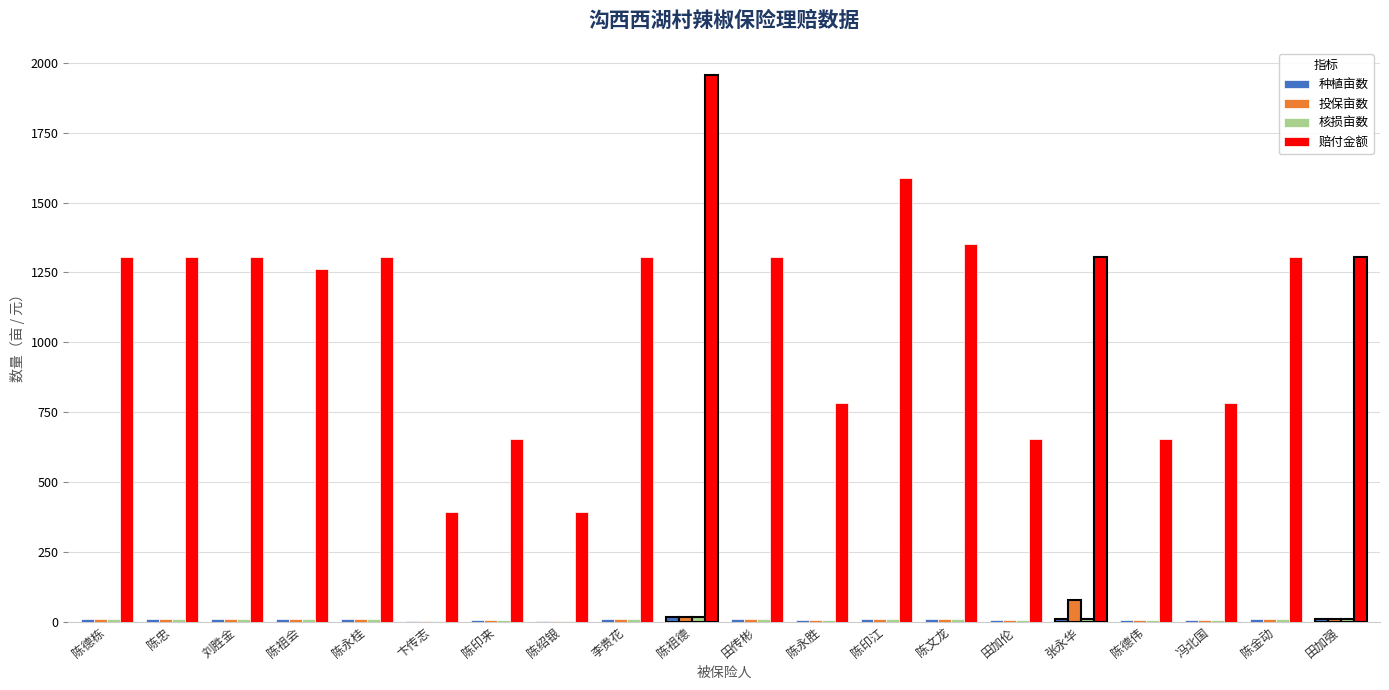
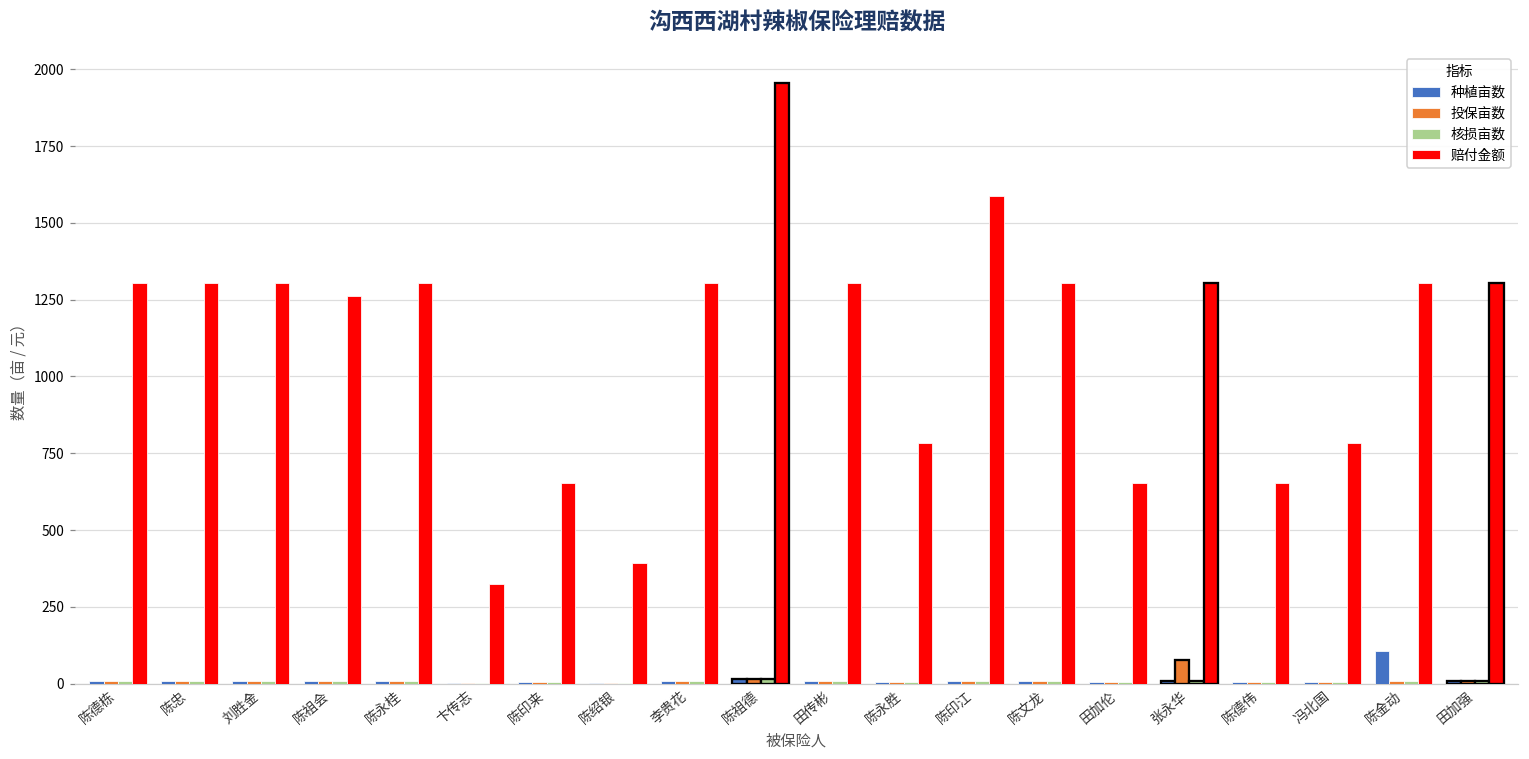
  {
    "种植亩数": {
      "陈德栋": 10,
      "陈忠": 10,
      "刘胜金": 10,
      "陈祖会": 10,
      "陈永桂": 10,
      "李贵花": 10,
      "陈祖德": 20,
      "田传彬": 10,
      "陈印江": 10,
      "陈文龙": 10,
      "张永华": 10,
-     "陈金动": 10,
+     "陈金动": 110,
      "田加强": 10
    },
    "投保亩数": {
      "陈德栋": 10,
      "陈忠": 10,
      "刘胜金": 10,
      "陈祖会": 10,
      "陈永桂": 10,
      "李贵花": 10,
      "陈祖德": 20,
      "田传彬": 10,
      "陈印江": 10,
      "陈文龙": 10,
      "张永华": 80,
      "陈金动": 10,
      "田加强": 10
    },
    "核损亩数": {
      "陈德栋": 10,
      "陈忠": 10,
      "刘胜金": 10,
      "陈祖会": 10,
      "陈永桂": 10,
      "李贵花": 10,
      "陈祖德": 20,
      "田传彬": 10,
      "陈印江": 10,
      "陈文龙": 10,
      "张永华": 10,
      "陈金动": 10,
      "田加强": 10
    },
    "赔付金额": {
      "陈德栋": 1300,
      "陈忠": 1300,
      "刘胜金": 1300,
      "陈祖会": 1260,
      "陈永桂": 1300,
-     "卞传志": 390,
+     "卞传志": 330,
      "陈印来": 650,
      "陈绍银": 390,
      "李贵花": 1300,
      "陈祖德": 1960,
      "田传彬": 1300,
      "陈永胜": 780,
      "陈印江": 1590,
-     "陈文龙": 1350,
+     "陈文龙": 1300,
      "田加伦": 650,
      "张永华": 1300,
      "陈德伟": 650,
      "冯北国": 780,
      "陈金动": 1300,
      "田加强": 1300
    }
  }
